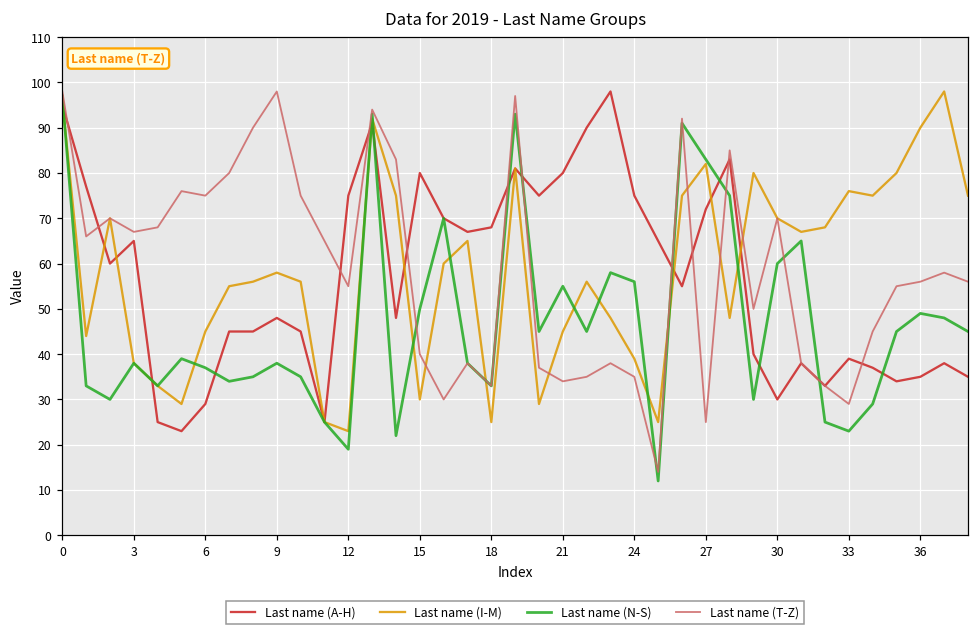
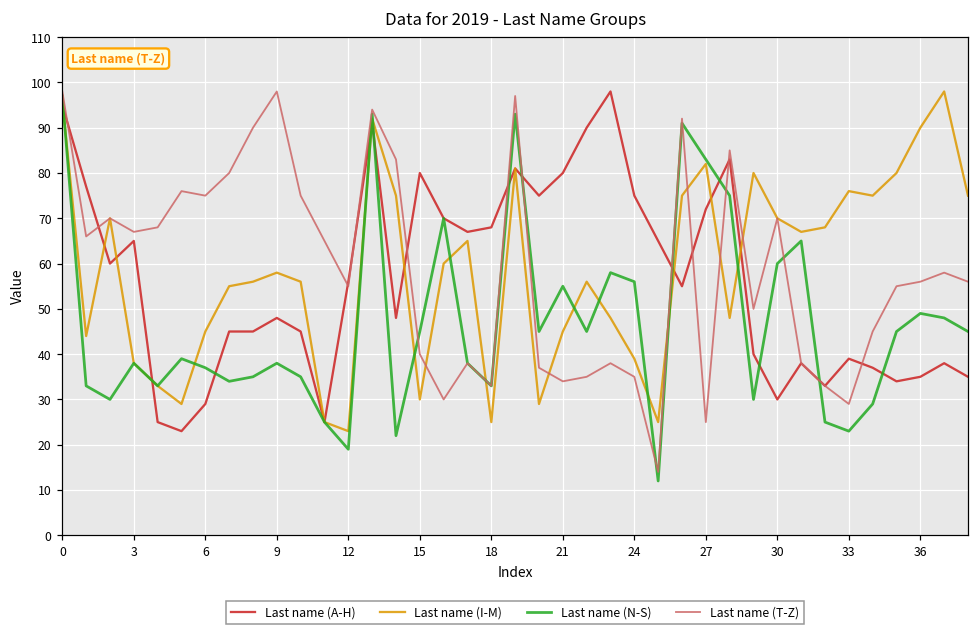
  {
    "Last name (A-H)": {
      "0": 95,
      "3": 65,
      "6": 29,
      "9": 48,
-     "12": 75,
+     "12": 56,
      "15": 80,
      "18": 68,
      "21": 80,
      "24": 75,
      "27": 72,
      "30": 30,
      "33": 39,
      "36": 35
    },
    "Last name (I-M)": {
      "0": 96,
      "6": 45,
      "9": 58,
      "12": 23,
      "15": 30,
      "18": 25,
      "21": 45,
      "24": 39,
      "27": 82,
      "33": 76,
      "36": 90
    },
    "Last name (N-S)": {
      "0": 97,
      "6": 37,
      "9": 38,
      "12": 19,
-     "15": 50,
+     "15": 45,
      "21": 55,
      "24": 56,
      "27": 83,
      "30": 60,
      "33": 23,
      "36": 49
    },
    "Last name (T-Z)": {
      "0": 98,
      "3": 67,
      "6": 75,
      "9": 98,
      "12": 55,
      "15": 40,
      "21": 34,
      "24": 35,
      "27": 25,
      "33": 29,
      "36": 56
    }
  }
